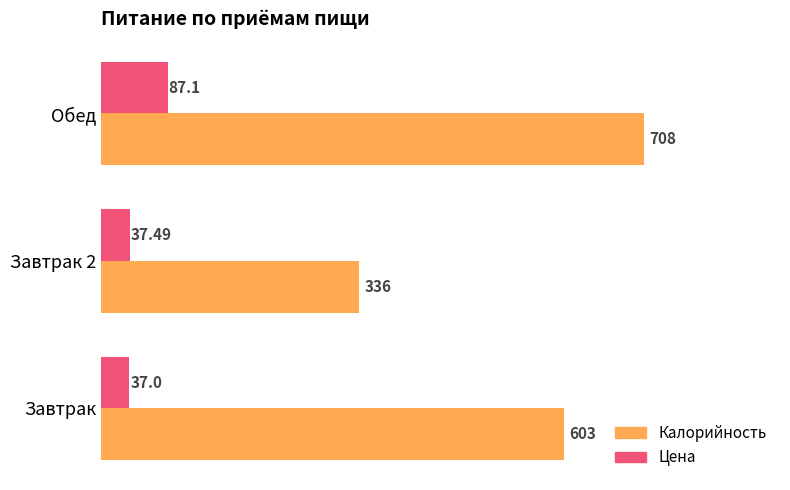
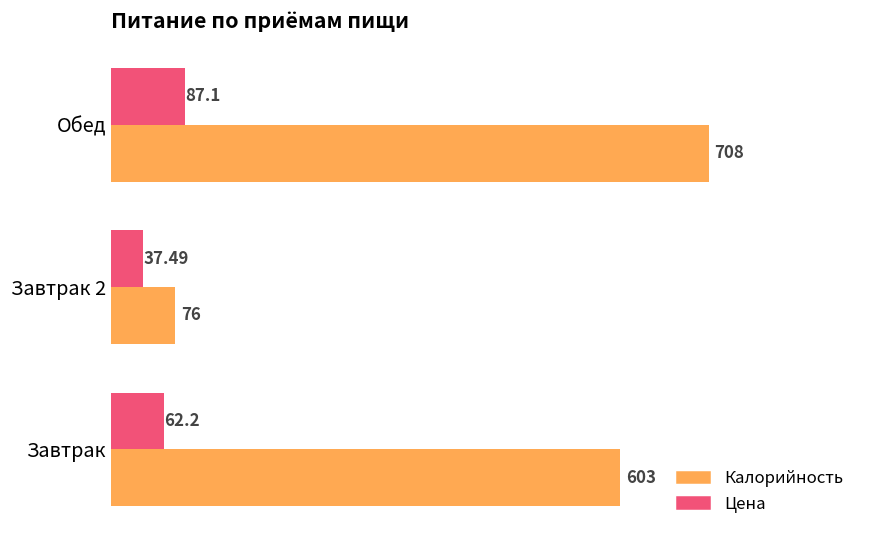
  {
    "Калорийность": {
      "Обед": 708,
-     "Завтрак 2": 336,
+     "Завтрак 2": 76,
      "Завтрак": 603
    },
    "Цена": {
      "Обед": 87.1,
      "Завтрак 2": 37.49,
-     "Завтрак": 37.0
+     "Завтрак": 62.2
    }
  }
